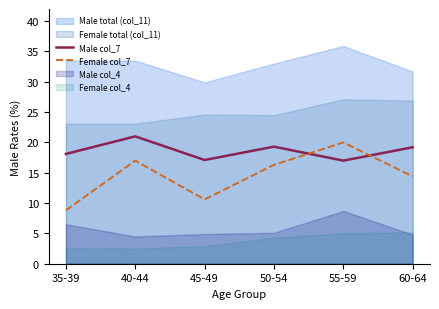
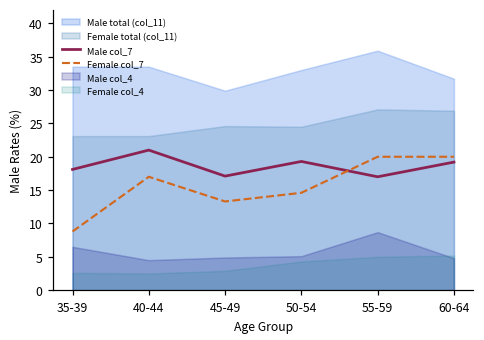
  {
    "Male col_7": {
      "35-39": 18,
      "40-44": 21,
      "45-49": 17,
      "50-54": 19,
      "55-59": 17,
      "60-64": 19
    },
    "Female col_7": {
      "35-39": 9,
      "40-44": 17,
-     "45-49": 11,
-     "50-54": 16,
+     "45-49": 13,
+     "50-54": 15,
      "55-59": 20,
-     "60-64": 14
+     "60-64": 20
    }
  }
